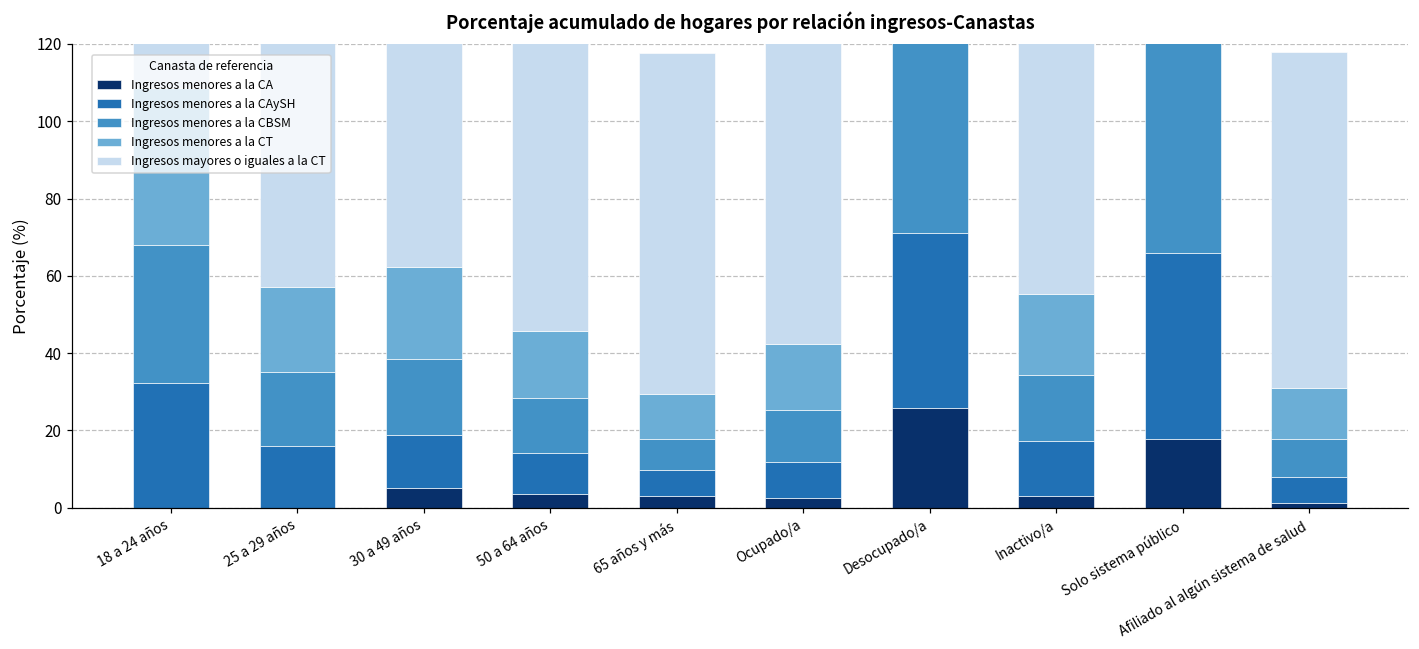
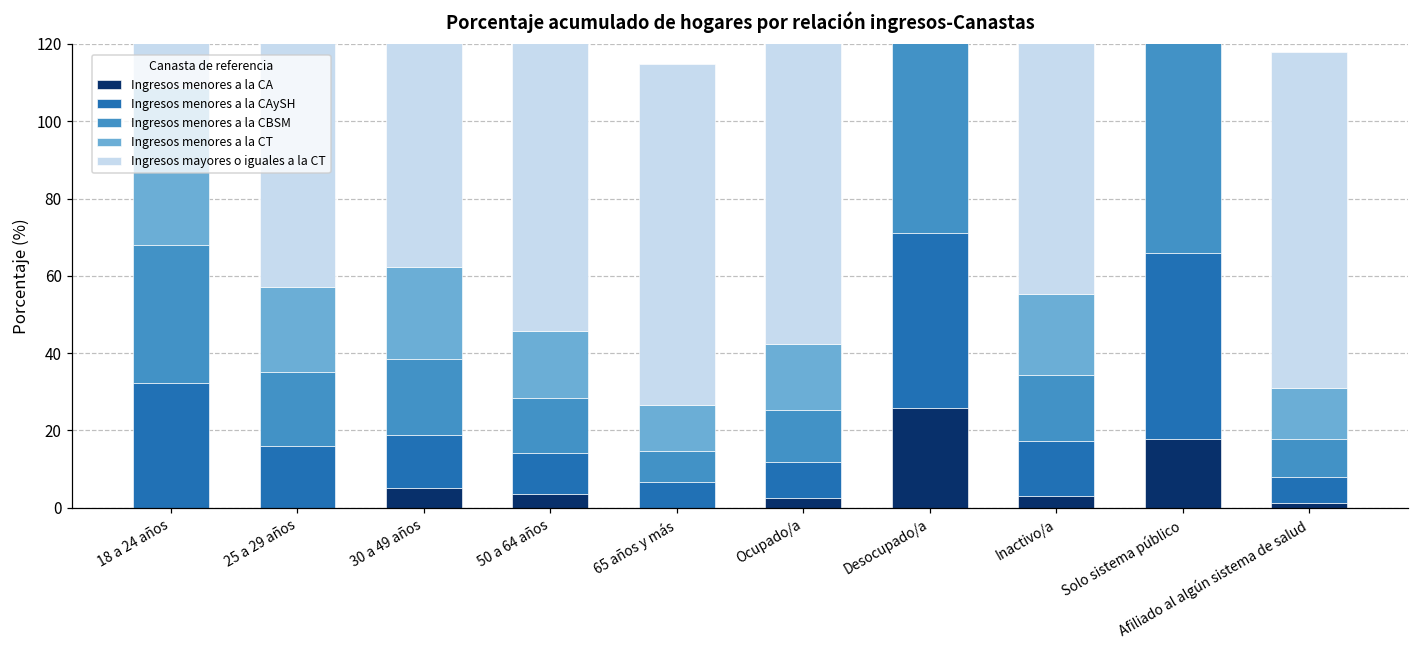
  {
    "Ingresos menores a la CA": {
      "18 a 24 años": 0,
      "25 a 29 años": 0,
      "30 a 49 años": 5,
      "50 a 64 años": 4,
-     "65 años y más": 3,
+     "65 años y más": 0,
      "Ocupado/a": 2,
      "Desocupado/a": 26,
      "Inactivo/a": 3,
      "Solo sistema público": 18,
      "Afiliado al algún sistema de salud": 1
    },
    "Ingresos mayores o iguales a la CT": {
      "65 años y más": 88,
      "Afiliado al algún sistema de salud": 87
    }
  }
